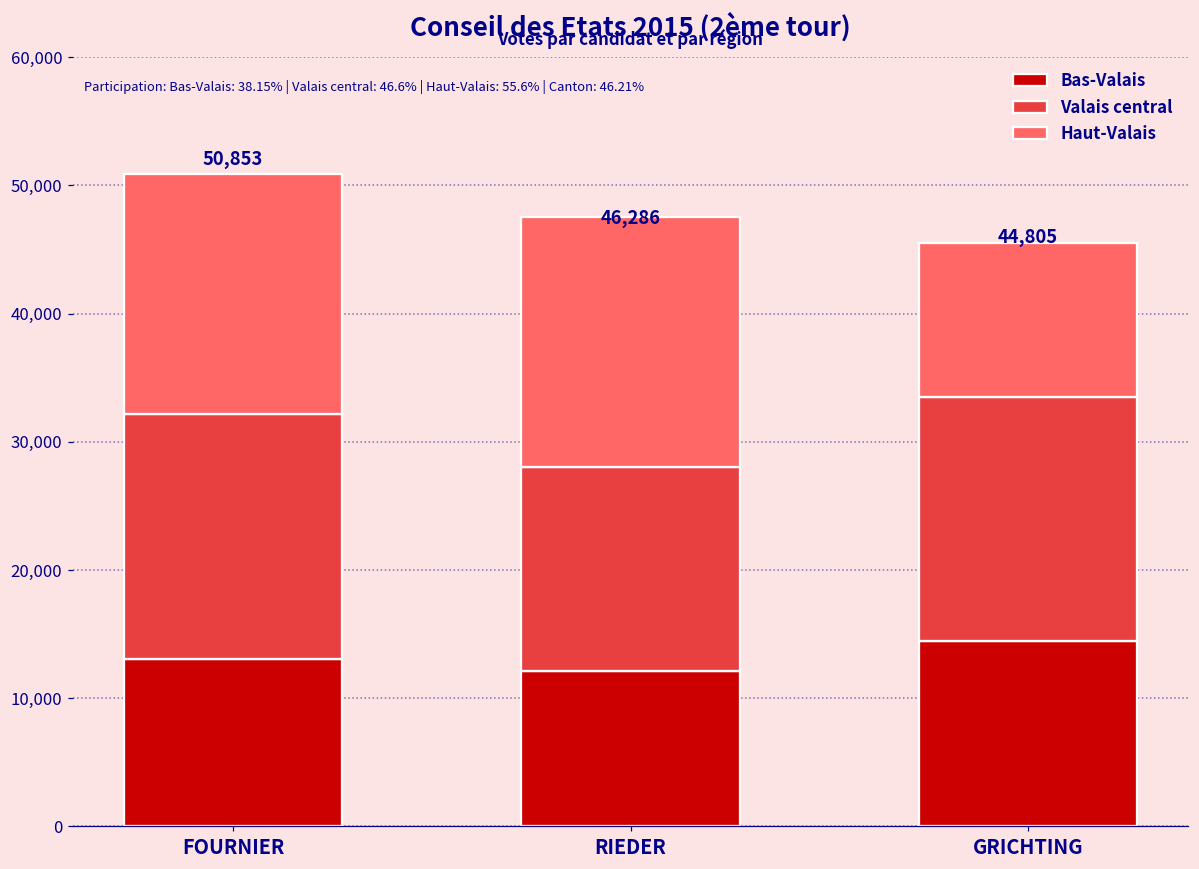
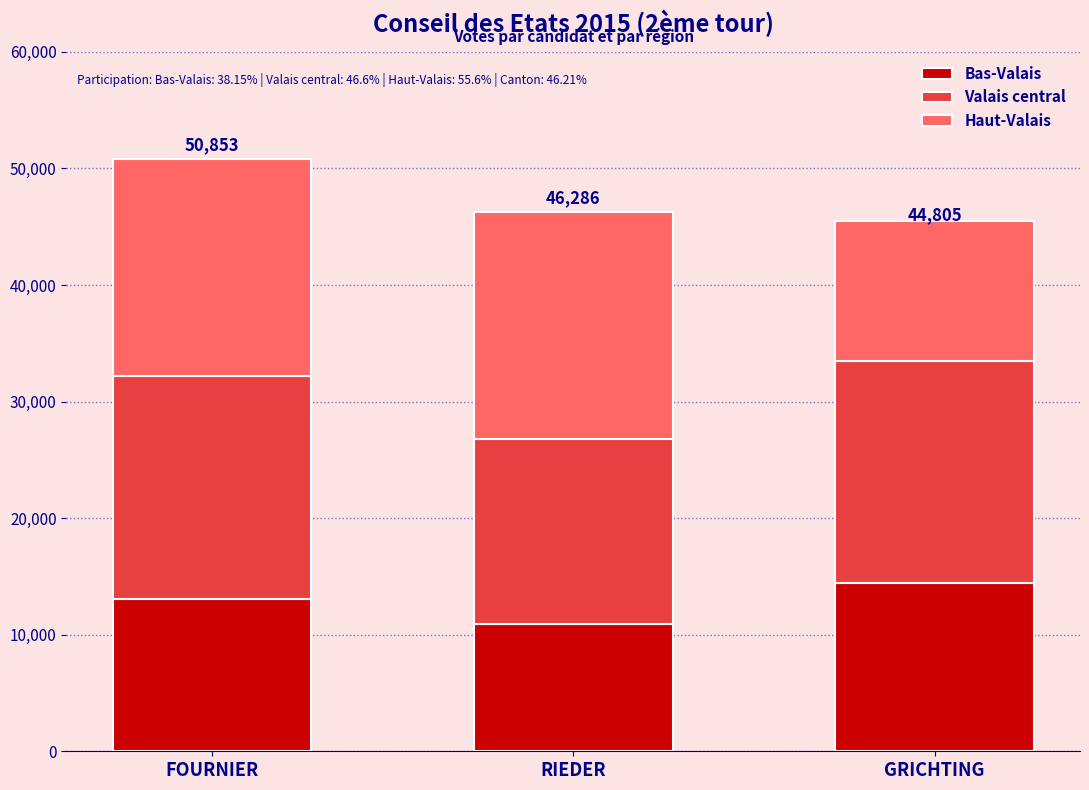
  {
    "Bas-Valais": {
      "FOURNIER": "13,000",
-     "RIEDER": "12,100",
+     "RIEDER": "10,900",
      "GRICHTING": "14,400"
    }
  }
